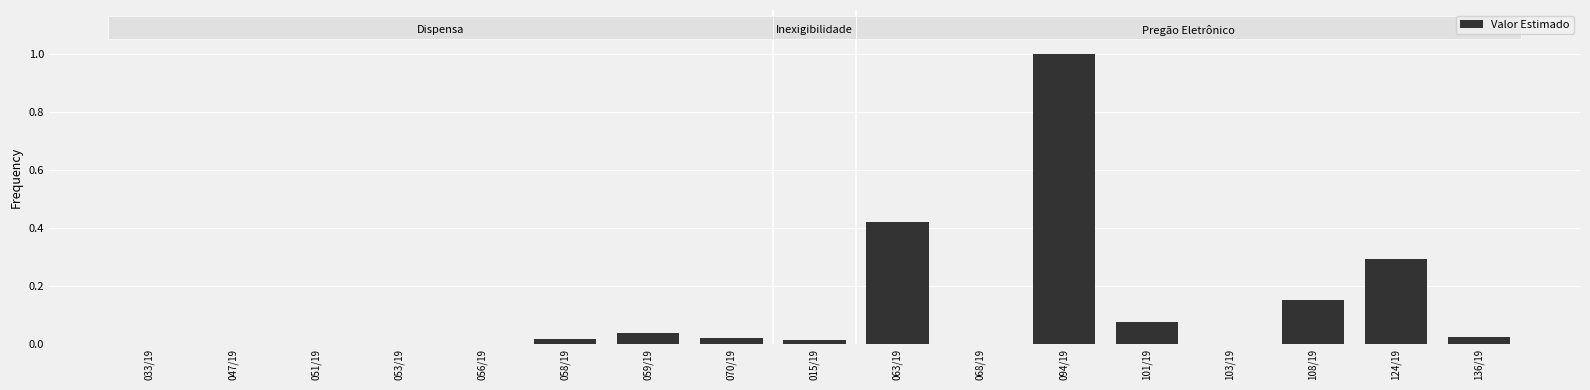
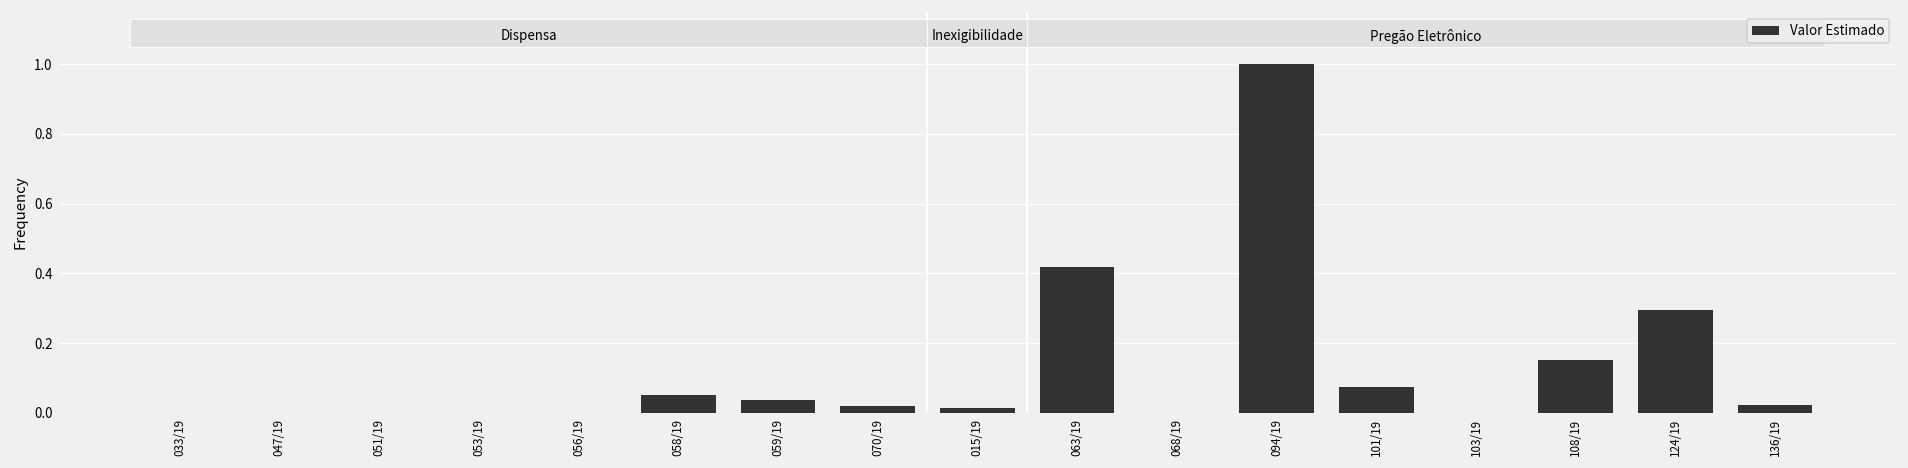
  {
    "033/19": 0.00,
    "047/19": 0.00,
    "051/19": 0.00,
    "053/19": 0.00,
    "056/19": 0.00,
-   "058/19": 0.02,
+   "058/19": 0.05,
    "059/19": 0.04,
    "070/19": 0.02,
    "015/19": 0.01,
    "063/19": 0.42,
    "068/19": 0.00,
    "094/19": 1.00,
    "101/19": 0.07,
    "103/19": 0.00,
    "108/19": 0.15,
    "124/19": 0.29,
    "136/19": 0.02
  }
